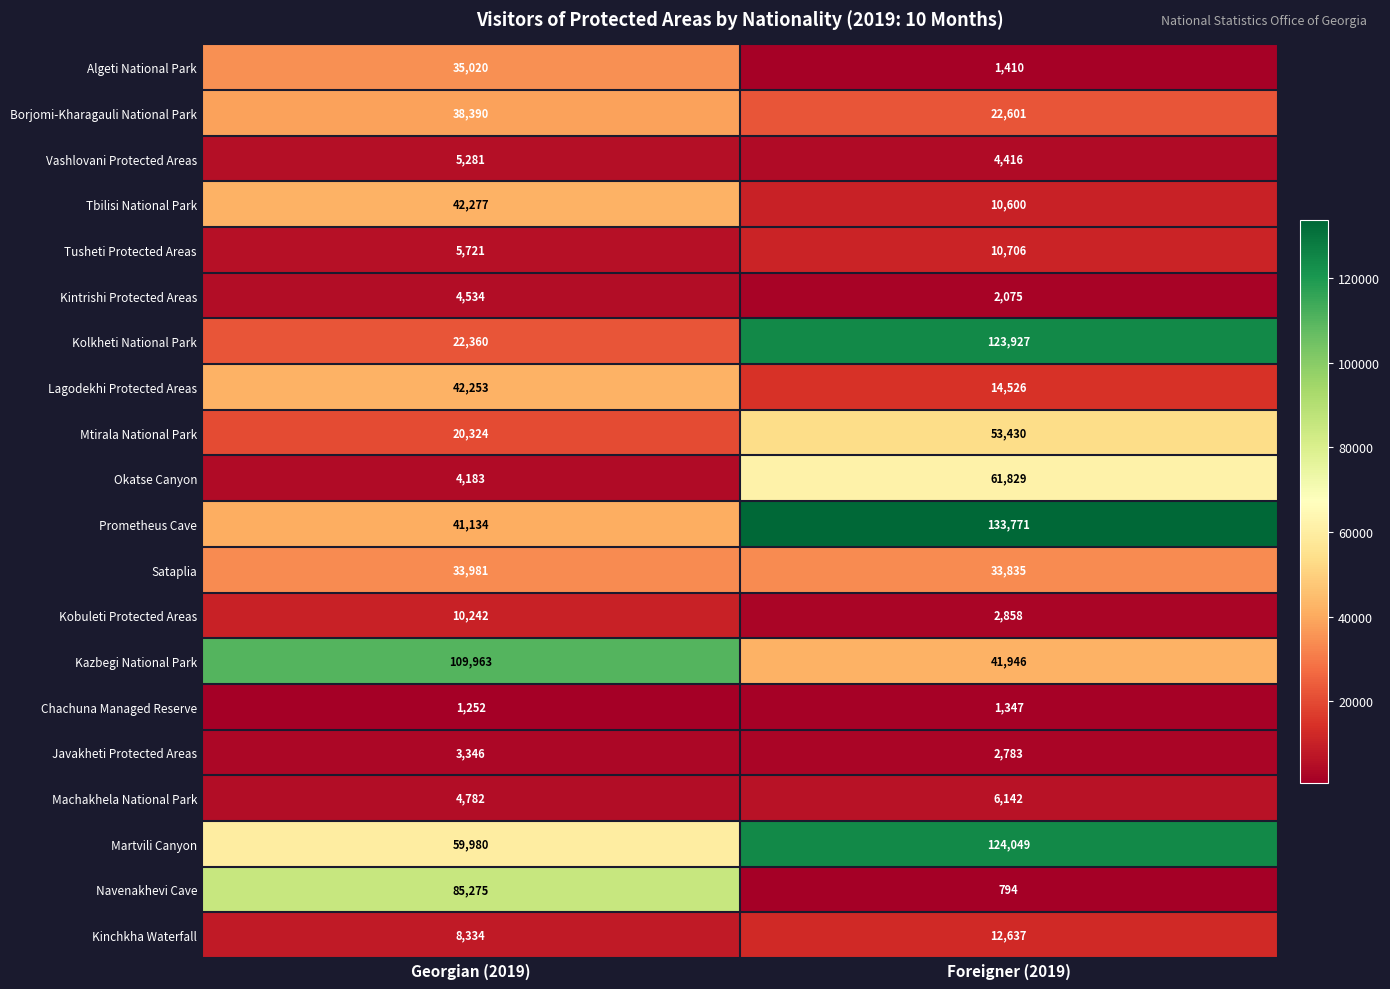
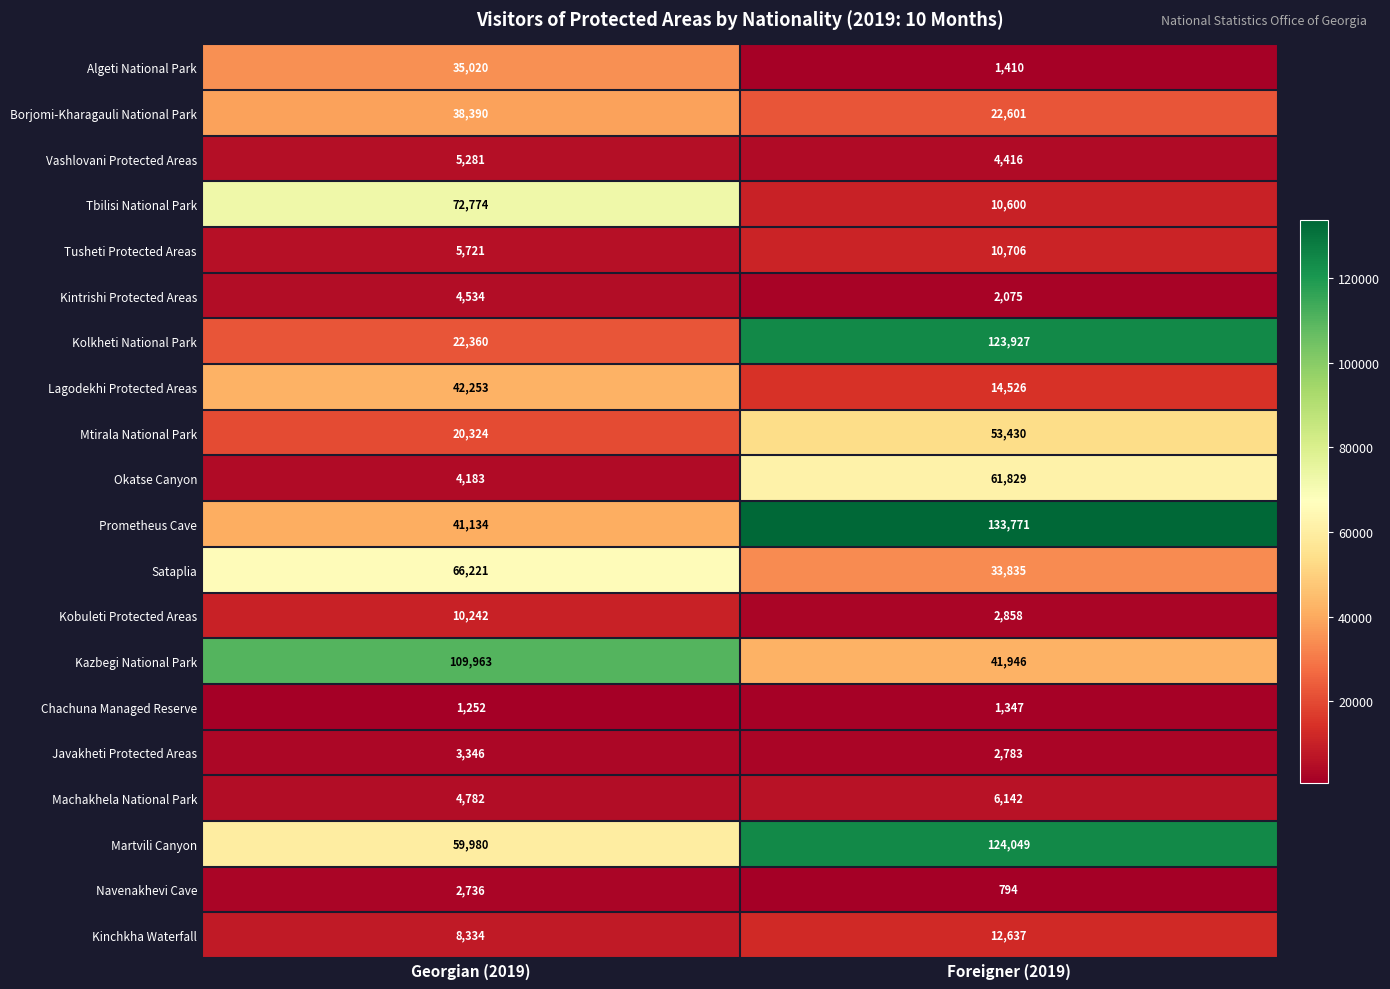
  {
    "Algeti National Park": {
      "Georgian (2019)": "35,020",
      "Foreigner (2019)": "1,410"
    },
    "Borjomi-Kharagauli National Park": {
      "Georgian (2019)": "38,390",
      "Foreigner (2019)": "22,601"
    },
    "Vashlovani Protected Areas": {
      "Georgian (2019)": "5,281",
      "Foreigner (2019)": "4,416"
    },
    "Tbilisi National Park": {
-     "Georgian (2019)": "42,277",
+     "Georgian (2019)": "72,774",
      "Foreigner (2019)": "10,600"
    },
    "Tusheti Protected Areas": {
      "Georgian (2019)": "5,721",
      "Foreigner (2019)": "10,706"
    },
    "Kintrishi Protected Areas": {
      "Georgian (2019)": "4,534",
      "Foreigner (2019)": "2,075"
    },
    "Kolkheti National Park": {
      "Georgian (2019)": "22,360",
      "Foreigner (2019)": "123,927"
    },
    "Lagodekhi Protected Areas": {
      "Georgian (2019)": "42,253",
      "Foreigner (2019)": "14,526"
    },
    "Mtirala National Park": {
      "Georgian (2019)": "20,324",
      "Foreigner (2019)": "53,430"
    },
    "Okatse Canyon": {
      "Georgian (2019)": "4,183",
      "Foreigner (2019)": "61,829"
    },
    "Prometheus Cave": {
      "Georgian (2019)": "41,134",
      "Foreigner (2019)": "133,771"
    },
    "Sataplia": {
-     "Georgian (2019)": "33,981",
+     "Georgian (2019)": "66,221",
      "Foreigner (2019)": "33,835"
    },
    "Kobuleti Protected Areas": {
      "Georgian (2019)": "10,242",
      "Foreigner (2019)": "2,858"
    },
    "Kazbegi National Park": {
      "Georgian (2019)": "109,963",
      "Foreigner (2019)": "41,946"
    },
    "Chachuna Managed Reserve": {
      "Georgian (2019)": "1,252",
      "Foreigner (2019)": "1,347"
    },
    "Javakheti Protected Areas": {
      "Georgian (2019)": "3,346",
      "Foreigner (2019)": "2,783"
    },
    "Machakhela National Park": {
      "Georgian (2019)": "4,782",
      "Foreigner (2019)": "6,142"
    },
    "Martvili Canyon": {
      "Georgian (2019)": "59,980",
      "Foreigner (2019)": "124,049"
    },
    "Navenakhevi Cave": {
-     "Georgian (2019)": "85,275",
+     "Georgian (2019)": "2,736",
      "Foreigner (2019)": "794"
    },
    "Kinchkha Waterfall": {
      "Georgian (2019)": "8,334",
      "Foreigner (2019)": "12,637"
    }
  }
